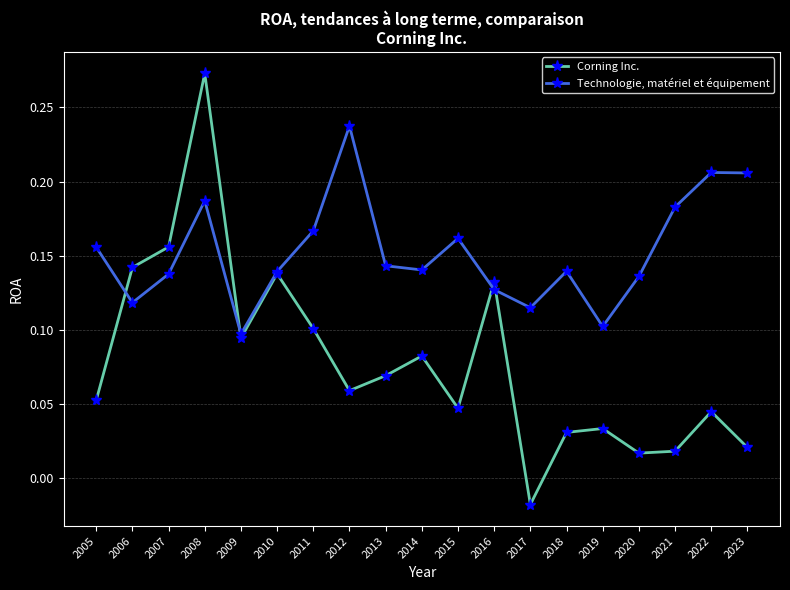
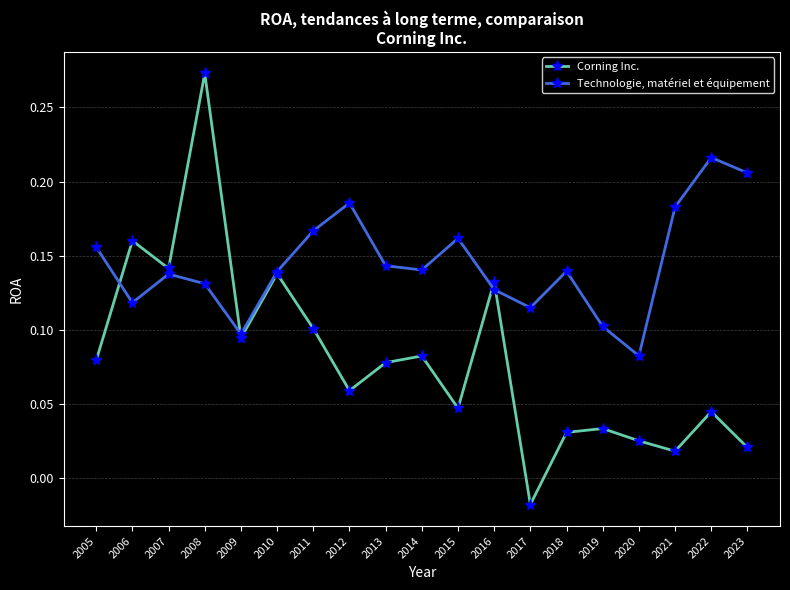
  {
    "Corning Inc.": {
-     "2005": 0.052,
-     "2006": 0.142,
-     "2007": 0.156,
+     "2005": 0.079,
+     "2006": 0.160,
+     "2007": 0.141,
      "2008": 0.273,
      "2009": 0.094,
      "2011": 0.101,
      "2012": 0.059,
-     "2013": 0.069,
+     "2013": 0.078,
      "2014": 0.082,
      "2015": 0.047,
      "2016": 0.132,
      "2017": -0.018,
      "2018": 0.031,
      "2019": 0.033,
-     "2020": 0.017,
+     "2020": 0.025,
      "2021": 0.018,
      "2022": 0.045,
      "2023": 0.020
    },
    "Technologie, matériel et équipement": {
      "2005": 0.156,
      "2006": 0.118,
      "2007": 0.138,
-     "2008": 0.187,
+     "2008": 0.131,
      "2009": 0.097,
      "2011": 0.167,
-     "2012": 0.238,
+     "2012": 0.186,
      "2013": 0.143,
      "2014": 0.140,
      "2015": 0.162,
      "2016": 0.127,
      "2017": 0.115,
      "2018": 0.139,
      "2019": 0.102,
-     "2020": 0.136,
+     "2020": 0.082,
      "2021": 0.183,
-     "2022": 0.206,
+     "2022": 0.216,
      "2023": 0.206
    }
  }
